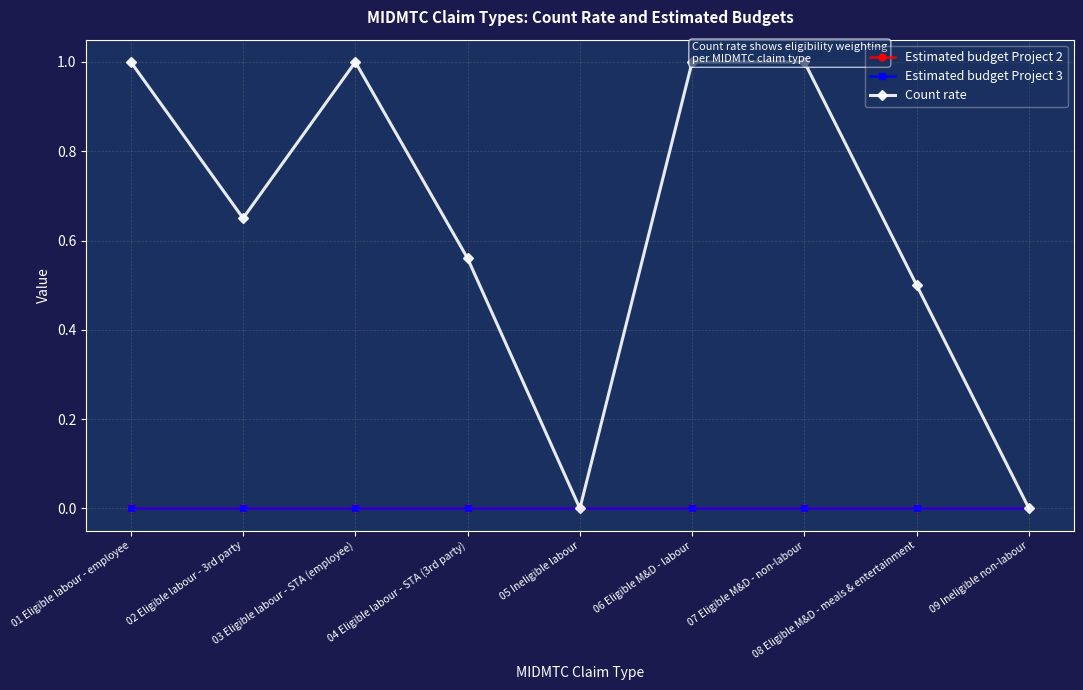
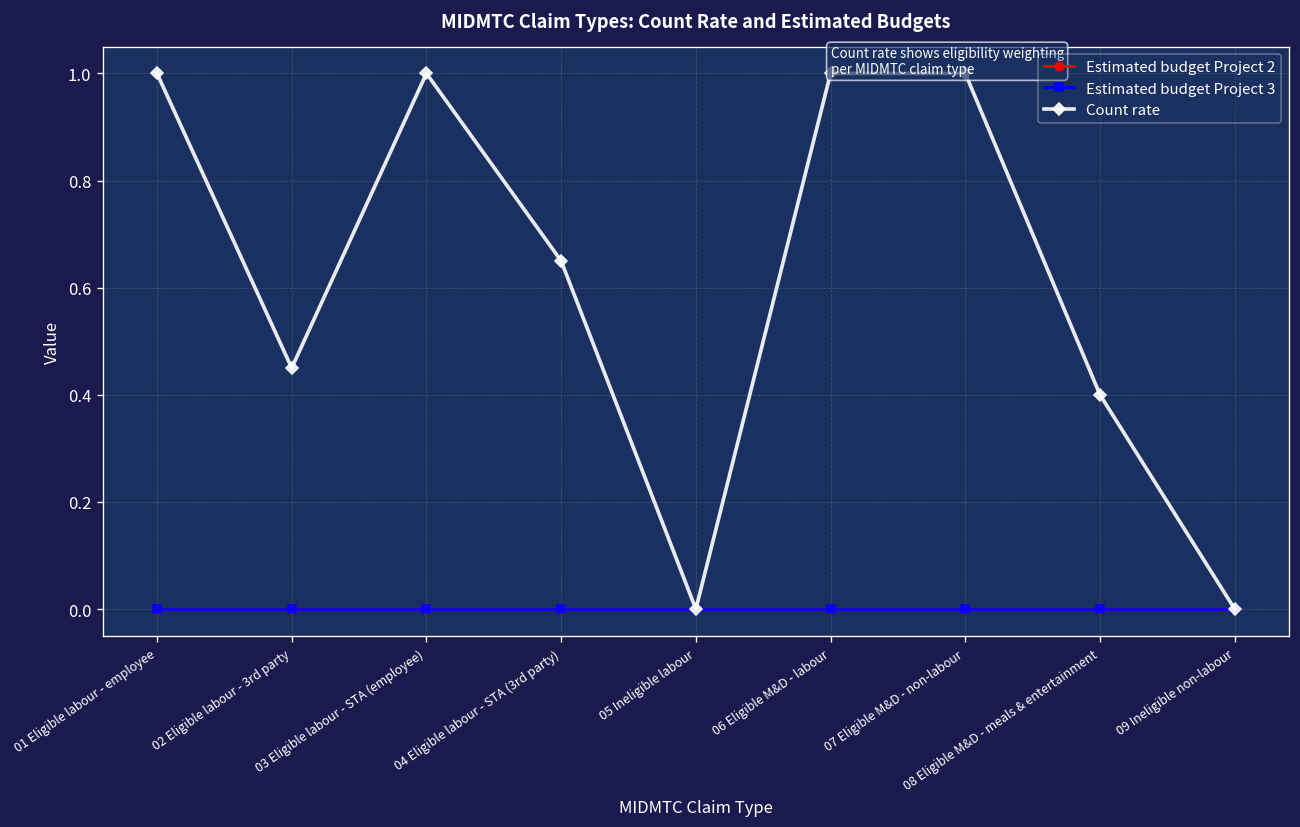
  {
    "Estimated budget Project 3": {
      "01 Eligible labour - employee": 0.00,
      "02 Eligible labour - 3rd party": 0.00,
      "03 Eligible labour - STA (employee)": 0.00,
      "04 Eligible labour - STA (3rd party)": 0.00,
      "06 Eligible M&D - labour": 0.00,
      "07 Eligible M&D - non-labour": 0.00,
      "08 Eligible M&D - meals & entertainment": 0.00
    },
    "Count rate": {
      "01 Eligible labour - employee": 1.00,
-     "02 Eligible labour - 3rd party": 0.65,
+     "02 Eligible labour - 3rd party": 0.45,
      "03 Eligible labour - STA (employee)": 1.00,
-     "04 Eligible labour - STA (3rd party)": 0.56,
-     "08 Eligible M&D - meals & entertainment": 0.5
+     "04 Eligible labour - STA (3rd party)": 0.65,
+     "08 Eligible M&D - meals & entertainment": 0.4
    }
  }
